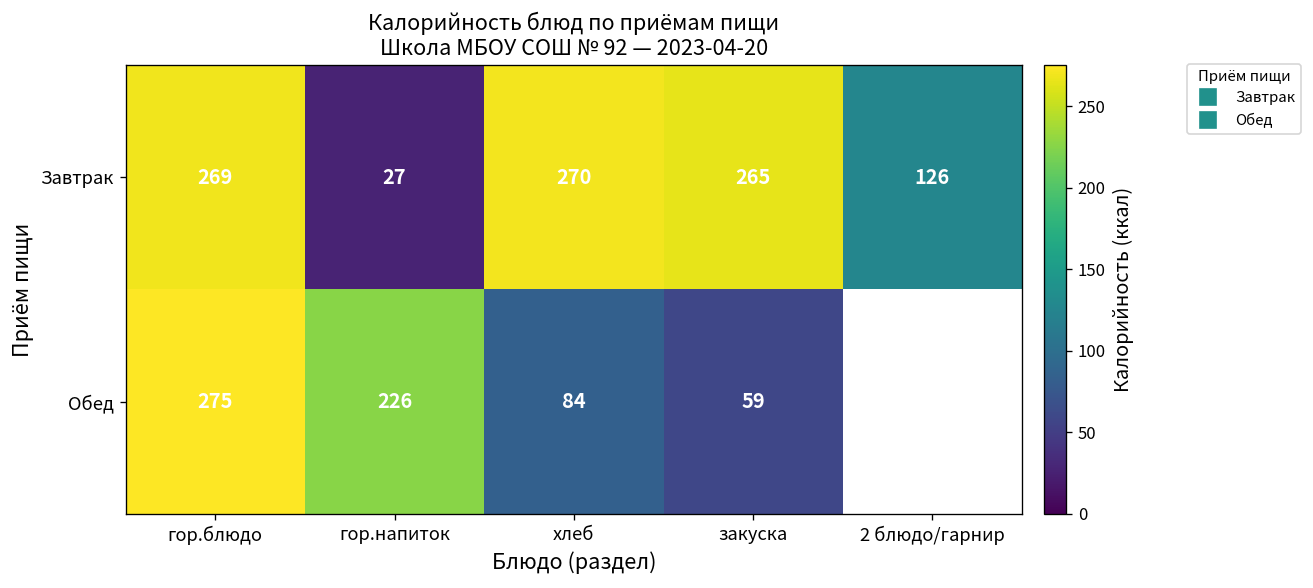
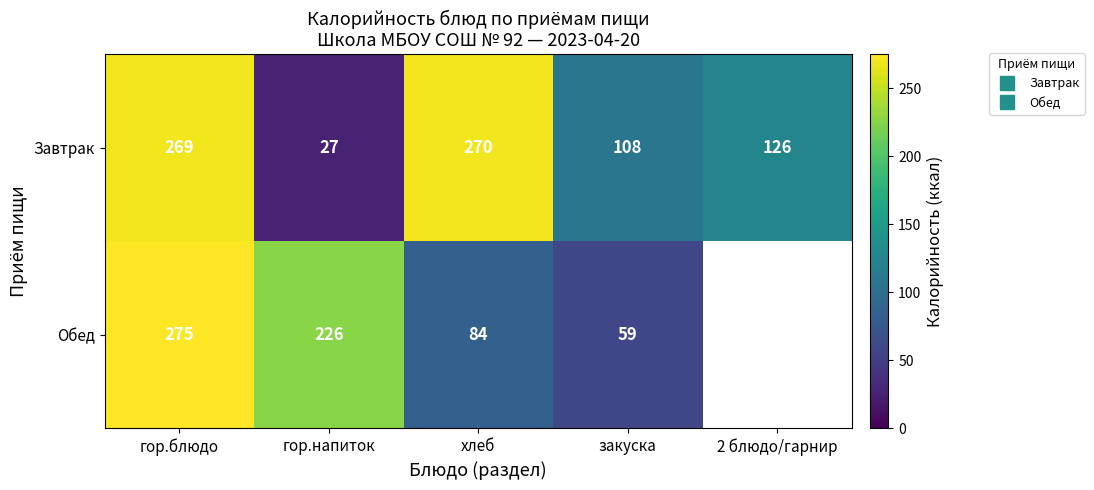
  {
    "Завтрак": {
      "гор.блюдо": 269,
      "гор.напиток": 27,
      "хлеб": 270,
-     "закуска": 265,
+     "закуска": 108,
      "2 блюдо/гарнир": 126
    },
    "Обед": {
      "гор.блюдо": 275,
      "гор.напиток": 226,
      "хлеб": 84,
      "закуска": 59
    }
  }
